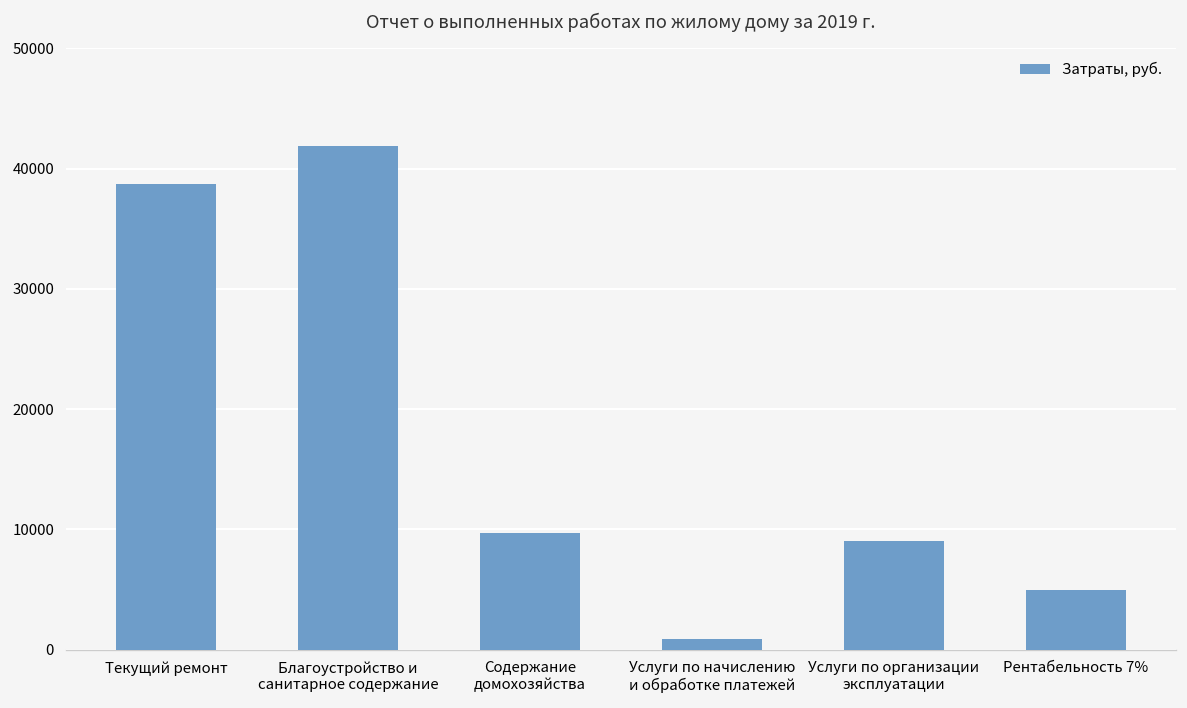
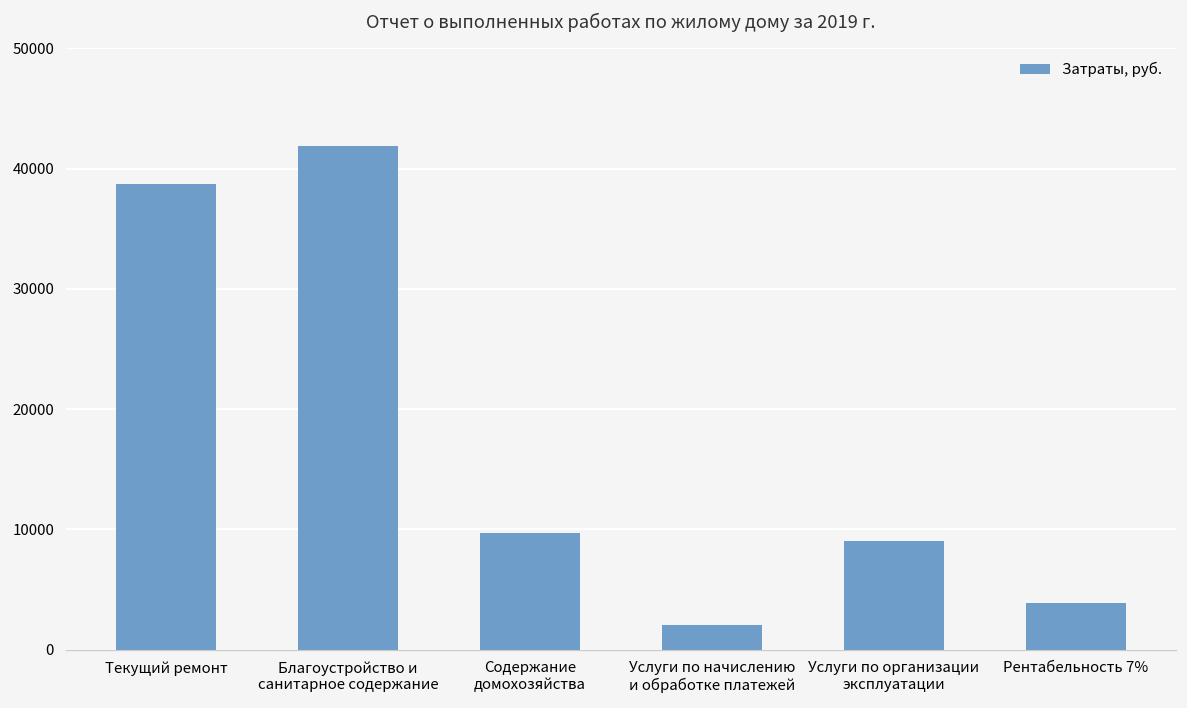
  {
    "Текущий ремонт": 38800,
    "Благоустройство и санитарное содержание": 41900,
    "Содержание домохозяйства": 9700,
-   "Услуги по начислению и обработке платежей": 900,
+   "Услуги по начислению и обработке платежей": 2100,
    "Услуги по организации эксплуатации": 9100,
-   "Рентабельность 7%": 4900
+   "Рентабельность 7%": 3900
  }
